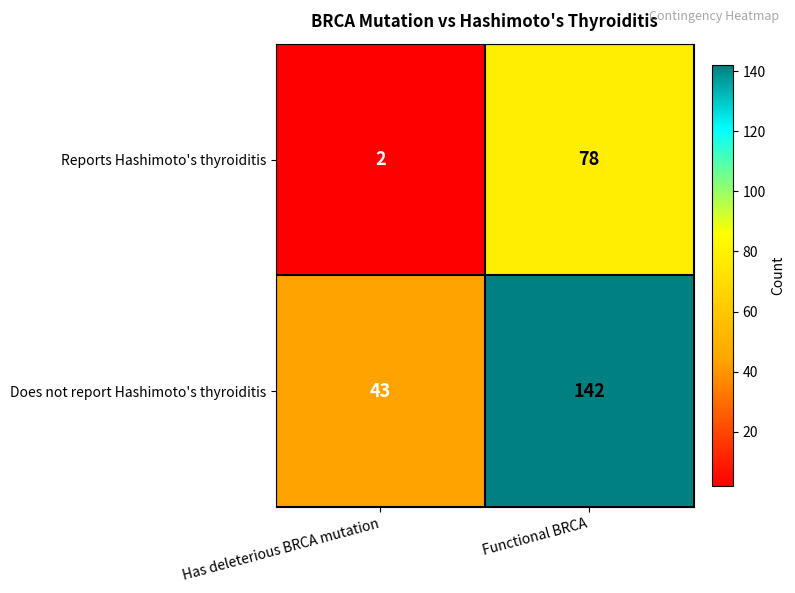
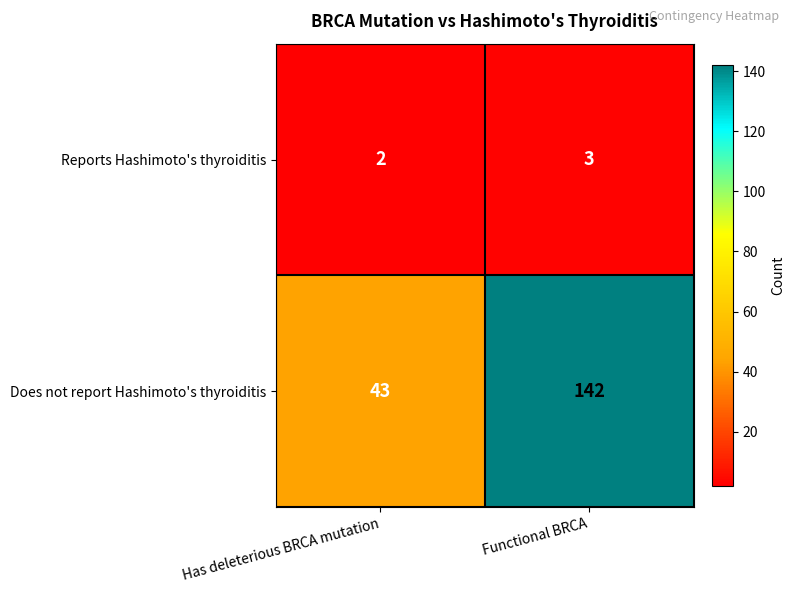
  {
    "Reports Hashimoto's thyroiditis": {
      "Has deleterious BRCA mutation": 2,
-     "Functional BRCA": 78
+     "Functional BRCA": 3
    },
    "Does not report Hashimoto's thyroiditis": {
      "Has deleterious BRCA mutation": 43,
      "Functional BRCA": 142
    }
  }
